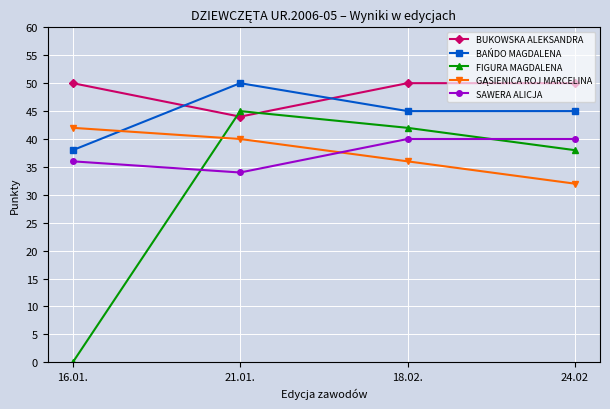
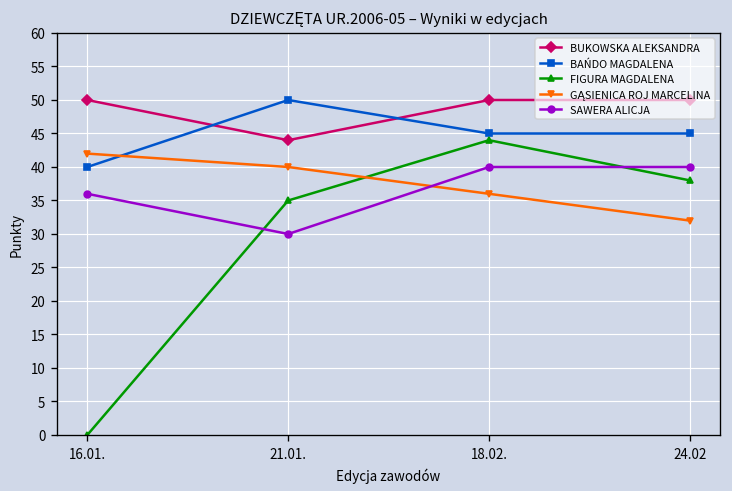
  {
    "BUKOWSKA ALEKSANDRA": {
      "16.01.": 50,
      "21.01.": 44,
      "18.02.": 50
    },
    "BAŃDO MAGDALENA": {
-     "16.01.": 38,
+     "16.01.": 40,
      "21.01.": 50,
      "18.02.": 45,
      "24.02": 45
    },
    "FIGURA MAGDALENA": {
      "16.01.": 0,
-     "21.01.": 45,
-     "18.02.": 42,
+     "21.01.": 35,
+     "18.02.": 44,
      "24.02": 38
    },
    "GĄSIENICA ROJ MARCELINA": {
      "16.01.": 42,
      "21.01.": 40,
      "18.02.": 36,
      "24.02": 32
    },
    "SAWERA ALICJA": {
      "16.01.": 36,
-     "21.01.": 34,
+     "21.01.": 30,
      "18.02.": 40,
      "24.02": 40
    }
  }
